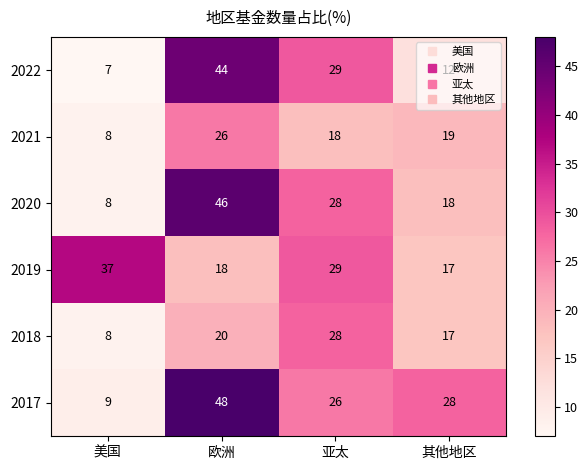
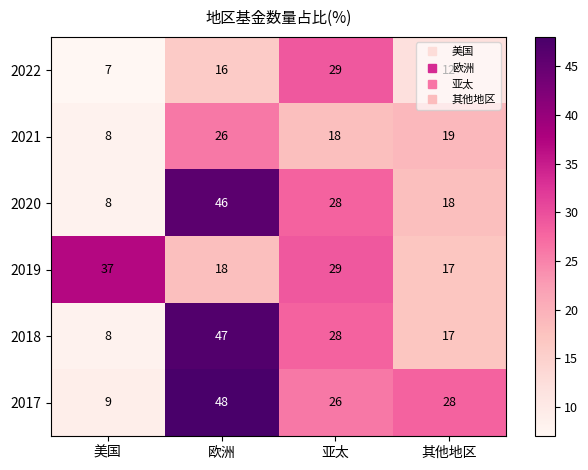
  {
    "2022": {
      "美国": 7,
-     "欧洲": 44,
+     "欧洲": 16,
      "亚太": 29
    },
    "2021": {
      "美国": 8,
      "欧洲": 26,
      "亚太": 18,
      "其他地区": 19
    },
    "2020": {
      "美国": 8,
      "欧洲": 46,
      "亚太": 28,
      "其他地区": 18
    },
    "2019": {
      "美国": 37,
      "欧洲": 18,
      "亚太": 29,
      "其他地区": 17
    },
    "2018": {
      "美国": 8,
-     "欧洲": 20,
+     "欧洲": 47,
      "亚太": 28,
      "其他地区": 17
    },
    "2017": {
      "美国": 9,
      "欧洲": 48,
      "亚太": 26,
      "其他地区": 28
    }
  }
